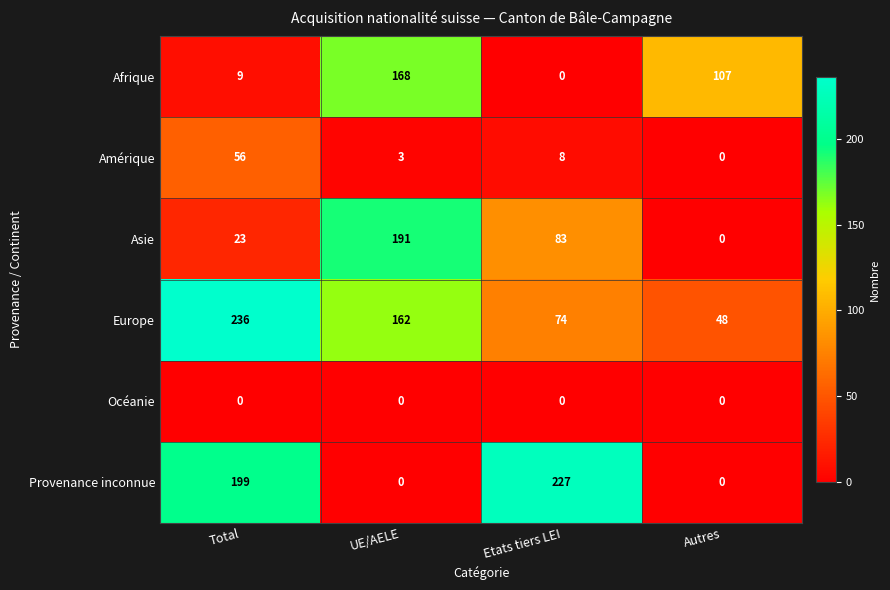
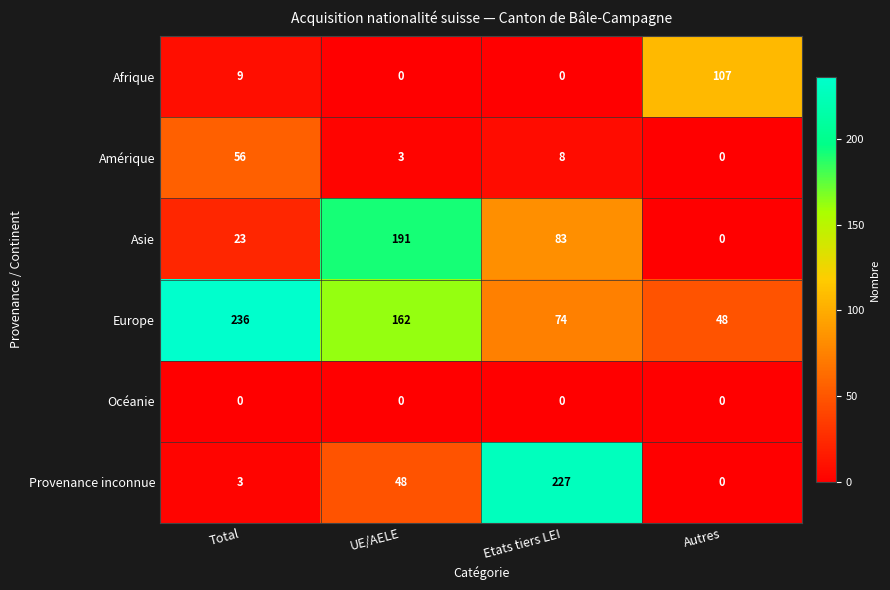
  {
    "Afrique": {
      "Total": 9,
-     "UE/AELE": 168,
+     "UE/AELE": 0,
      "Etats tiers LEI": 0,
      "Autres": 107
    },
    "Amérique": {
      "Total": 56,
      "UE/AELE": 3,
      "Etats tiers LEI": 8,
      "Autres": 0
    },
    "Asie": {
      "Total": 23,
      "UE/AELE": 191,
      "Etats tiers LEI": 83,
      "Autres": 0
    },
    "Europe": {
      "Total": 236,
      "UE/AELE": 162,
      "Etats tiers LEI": 74,
      "Autres": 48
    },
    "Océanie": {
      "Total": 0,
      "UE/AELE": 0,
      "Etats tiers LEI": 0,
      "Autres": 0
    },
    "Provenance inconnue": {
-     "Total": 199,
-     "UE/AELE": 0,
+     "Total": 3,
+     "UE/AELE": 48,
      "Etats tiers LEI": 227,
      "Autres": 0
    }
  }
